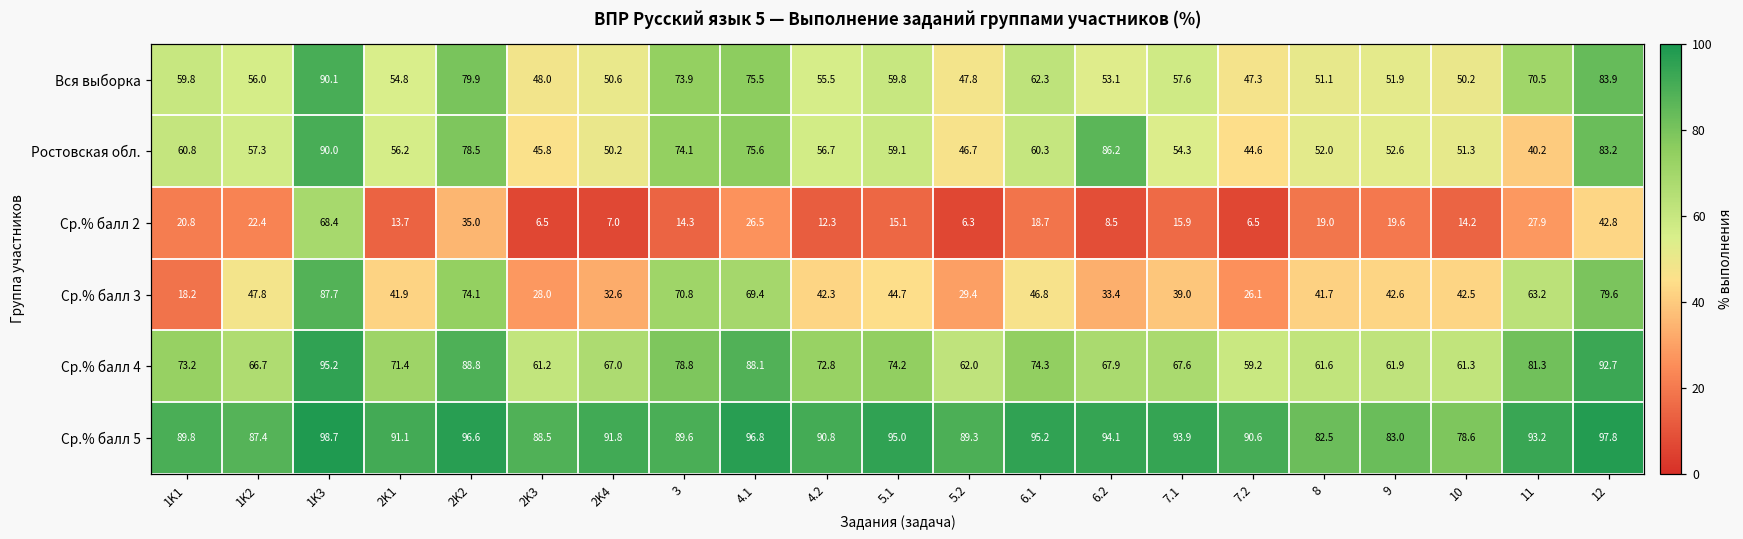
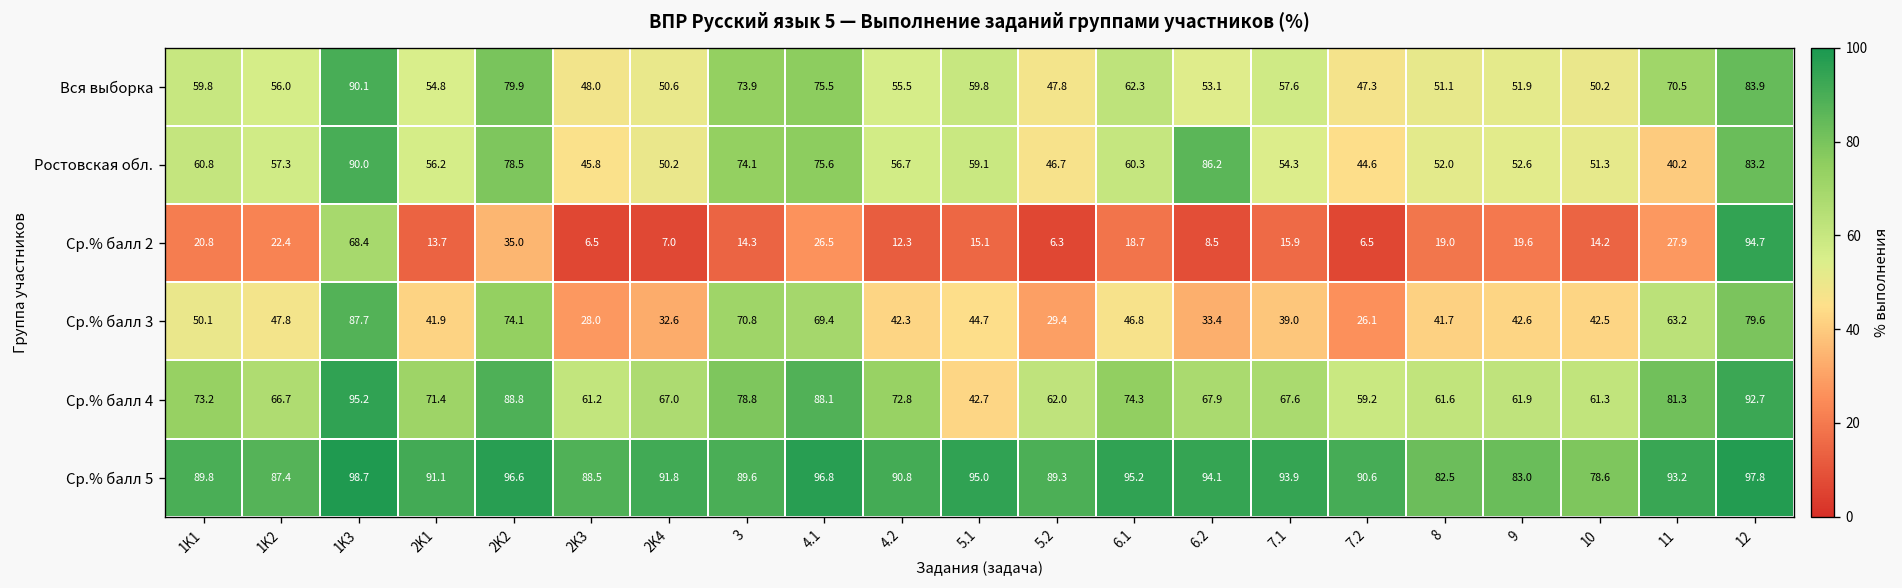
  {
    "Вся выборка": {
      "1K1": 59.8,
      "1K2": 56.0,
      "1K3": 90.1,
      "2K1": 54.8,
      "2K2": 79.9,
      "2K3": 48.0,
      "2K4": 50.6,
      "3": 73.9,
      "4.1": 75.5,
      "4.2": 55.5,
      "5.1": 59.8,
      "5.2": 47.8,
      "6.1": 62.3,
      "6.2": 53.1,
      "7.1": 57.6,
      "7.2": 47.3,
      "8": 51.1,
      "9": 51.9,
      "10": 50.2,
      "11": 70.5,
      "12": 83.9
    },
    "Ростовская обл.": {
      "1K1": 60.8,
      "1K2": 57.3,
      "1K3": 90.0,
      "2K1": 56.2,
      "2K2": 78.5,
      "2K3": 45.8,
      "2K4": 50.2,
      "3": 74.1,
      "4.1": 75.6,
      "4.2": 56.7,
      "5.1": 59.1,
      "5.2": 46.7,
      "6.1": 60.3,
      "6.2": 86.2,
      "7.1": 54.3,
      "7.2": 44.6,
      "8": 52.0,
      "9": 52.6,
      "10": 51.3,
      "11": 40.2,
      "12": 83.2
    },
    "Ср.% балл 2": {
      "1K1": 20.8,
      "1K2": 22.4,
      "1K3": 68.4,
      "2K1": 13.7,
      "2K2": 35.0,
      "2K3": 6.5,
      "2K4": 7.0,
      "3": 14.3,
      "4.1": 26.5,
      "4.2": 12.3,
      "5.1": 15.1,
      "5.2": 6.3,
      "6.1": 18.7,
      "6.2": 8.5,
      "7.1": 15.9,
      "7.2": 6.5,
      "8": 19.0,
      "9": 19.6,
      "10": 14.2,
      "11": 27.9,
-     "12": 42.8
+     "12": 94.7
    },
    "Ср.% балл 3": {
-     "1K1": 18.2,
+     "1K1": 50.1,
      "1K2": 47.8,
      "1K3": 87.7,
      "2K1": 41.9,
      "2K2": 74.1,
      "2K3": 28.0,
      "2K4": 32.6,
      "3": 70.8,
      "4.1": 69.4,
      "4.2": 42.3,
      "5.1": 44.7,
      "5.2": 29.4,
      "6.1": 46.8,
      "6.2": 33.4,
      "7.1": 39.0,
      "7.2": 26.1,
      "8": 41.7,
      "9": 42.6,
      "10": 42.5,
      "11": 63.2,
      "12": 79.6
    },
    "Ср.% балл 4": {
      "1K1": 73.2,
      "1K2": 66.7,
      "1K3": 95.2,
      "2K1": 71.4,
      "2K2": 88.8,
      "2K3": 61.2,
      "2K4": 67.0,
      "3": 78.8,
      "4.1": 88.1,
      "4.2": 72.8,
-     "5.1": 74.2,
+     "5.1": 42.7,
      "5.2": 62.0,
      "6.1": 74.3,
      "6.2": 67.9,
      "7.1": 67.6,
      "7.2": 59.2,
      "8": 61.6,
      "9": 61.9,
      "10": 61.3,
      "11": 81.3,
      "12": 92.7
    },
    "Ср.% балл 5": {
      "1K1": 89.8,
      "1K2": 87.4,
      "1K3": 98.7,
      "2K1": 91.1,
      "2K2": 96.6,
      "2K3": 88.5,
      "2K4": 91.8,
      "3": 89.6,
      "4.1": 96.8,
      "4.2": 90.8,
      "5.1": 95.0,
      "5.2": 89.3,
      "6.1": 95.2,
      "6.2": 94.1,
      "7.1": 93.9,
      "7.2": 90.6,
      "8": 82.5,
      "9": 83.0,
      "10": 78.6,
      "11": 93.2,
      "12": 97.8
    }
  }
